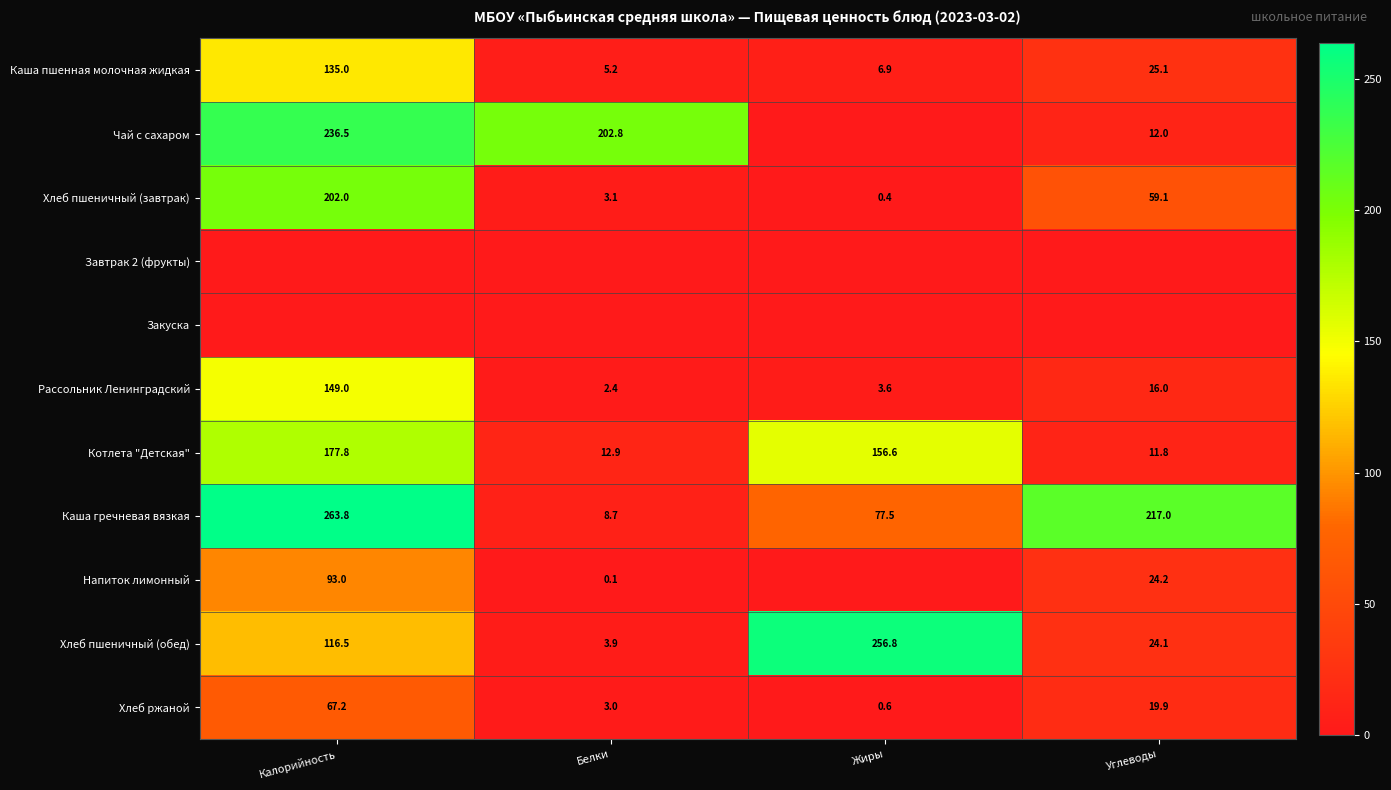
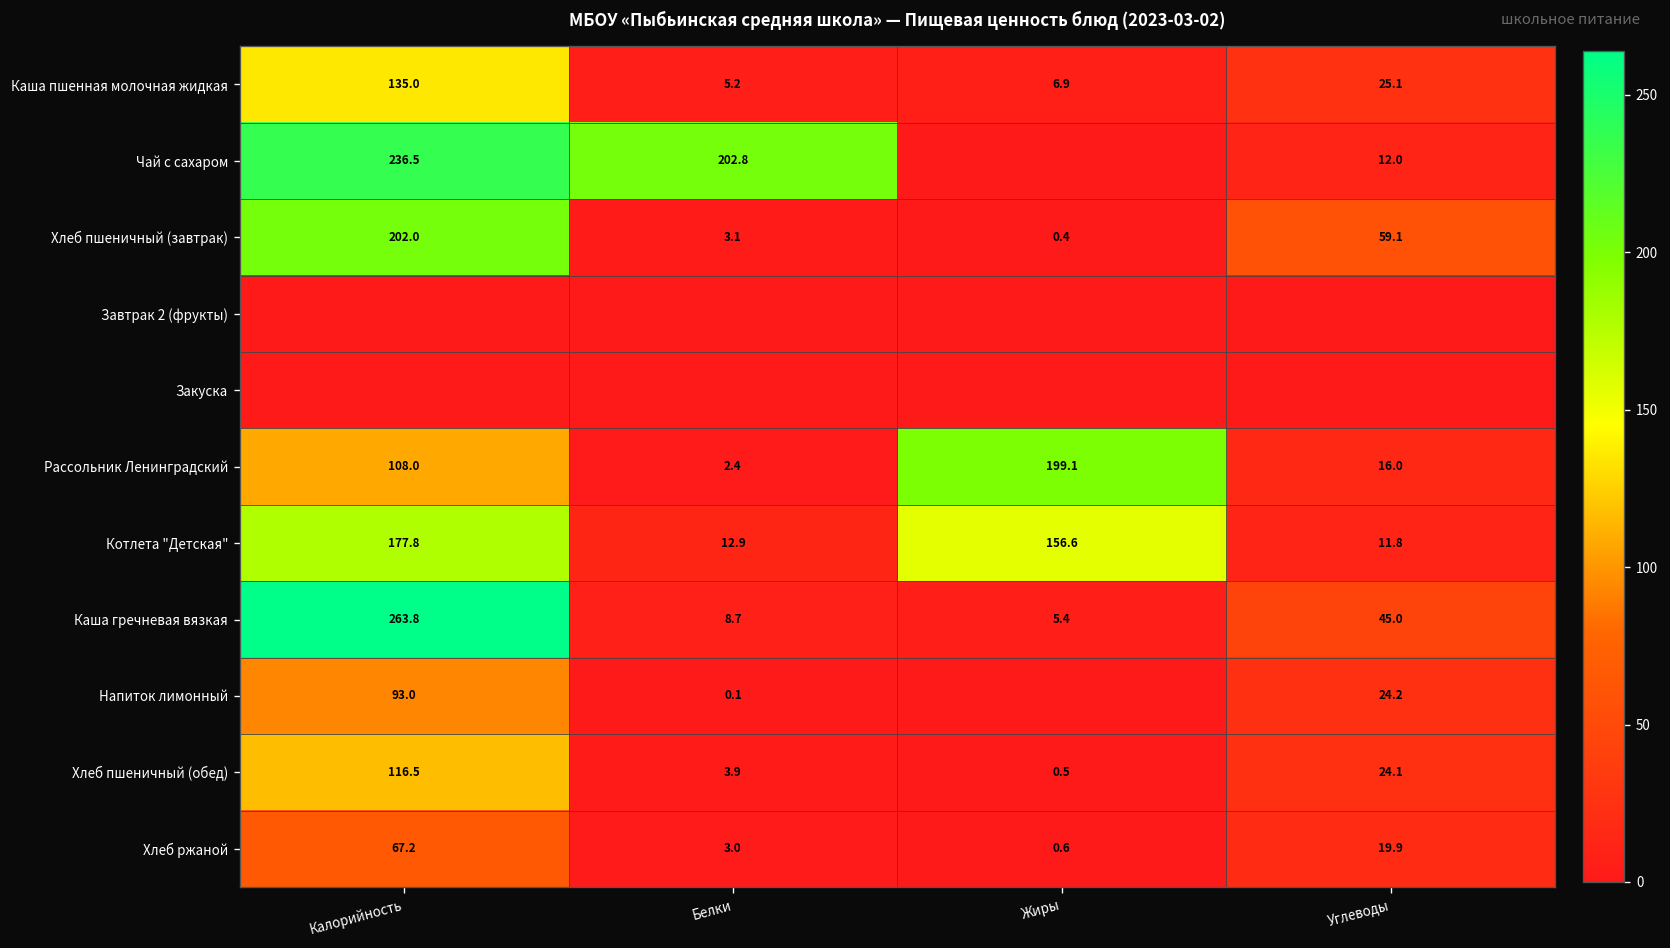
  {
    "Каша пшенная молочная жидкая": {
      "Калорийность": 135.0,
      "Белки": 5.2,
      "Жиры": 6.9,
      "Углеводы": 25.1
    },
    "Чай с сахаром": {
      "Калорийность": 236.5,
      "Белки": 202.8,
      "Углеводы": 12.0
    },
    "Хлеб пшеничный (завтрак)": {
      "Калорийность": 202.0,
      "Белки": 3.1,
      "Жиры": 0.4,
      "Углеводы": 59.1
    },
    "Рассольник Ленинградский": {
-     "Калорийность": 149.0,
+     "Калорийность": 108.0,
      "Белки": 2.4,
-     "Жиры": 3.6,
+     "Жиры": 199.1,
      "Углеводы": 16.0
    },
    "Котлета \"Детская\"": {
      "Калорийность": 177.8,
      "Белки": 12.9,
      "Жиры": 156.6,
      "Углеводы": 11.8
    },
    "Каша гречневая вязкая": {
      "Калорийность": 263.8,
      "Белки": 8.7,
-     "Жиры": 77.5,
-     "Углеводы": 217.0
+     "Жиры": 5.4,
+     "Углеводы": 45.0
    },
    "Напиток лимонный": {
      "Калорийность": 93.0,
      "Белки": 0.1,
      "Углеводы": 24.2
    },
    "Хлеб пшеничный (обед)": {
      "Калорийность": 116.5,
      "Белки": 3.9,
-     "Жиры": 256.8,
+     "Жиры": 0.5,
      "Углеводы": 24.1
    },
    "Хлеб ржаной": {
      "Калорийность": 67.2,
      "Белки": 3.0,
      "Жиры": 0.6,
      "Углеводы": 19.9
    }
  }
